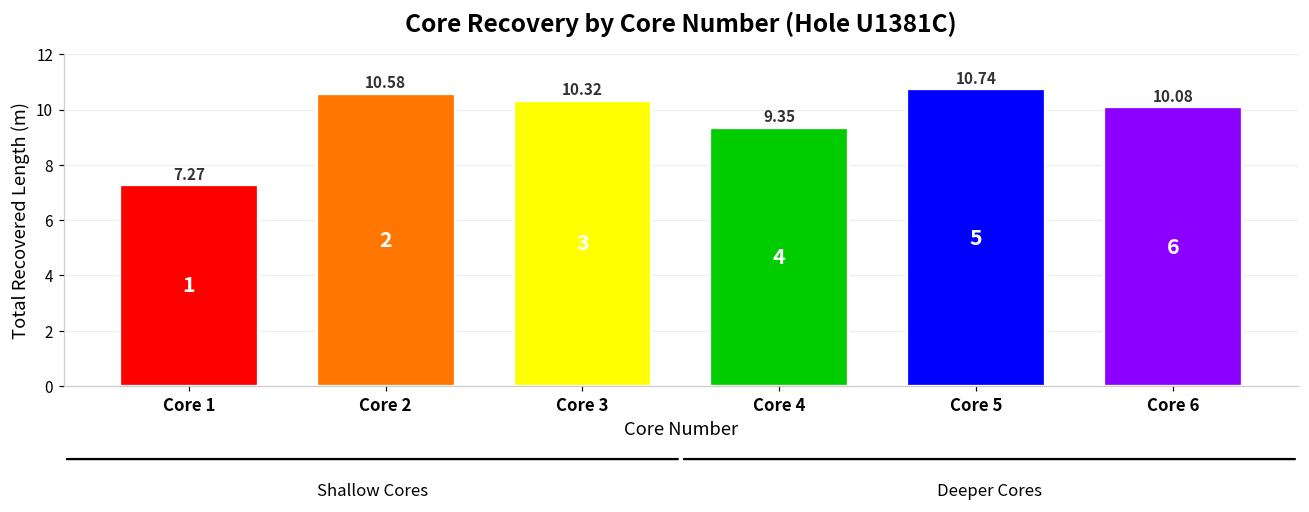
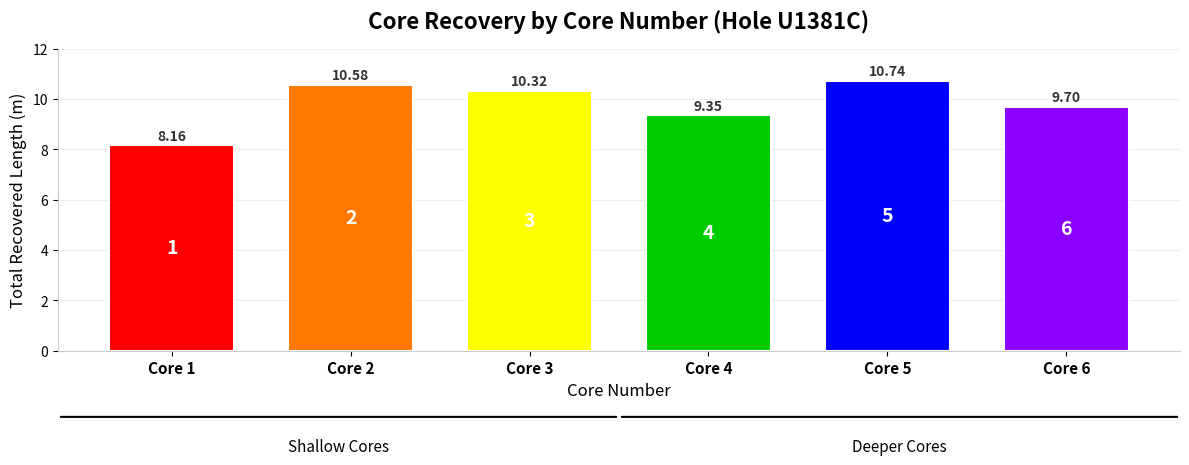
  {
-   "Core 1": 7.27,
+   "Core 1": 8.16,
    "Core 2": 10.58,
    "Core 3": 10.32,
    "Core 4": 9.35,
    "Core 5": 10.74,
-   "Core 6": 10.08
+   "Core 6": 9.70
  }
